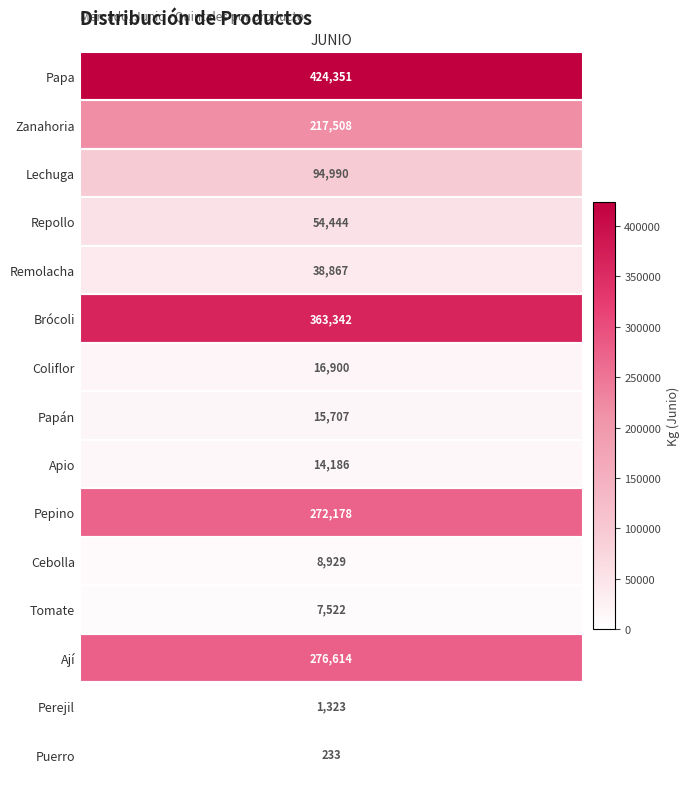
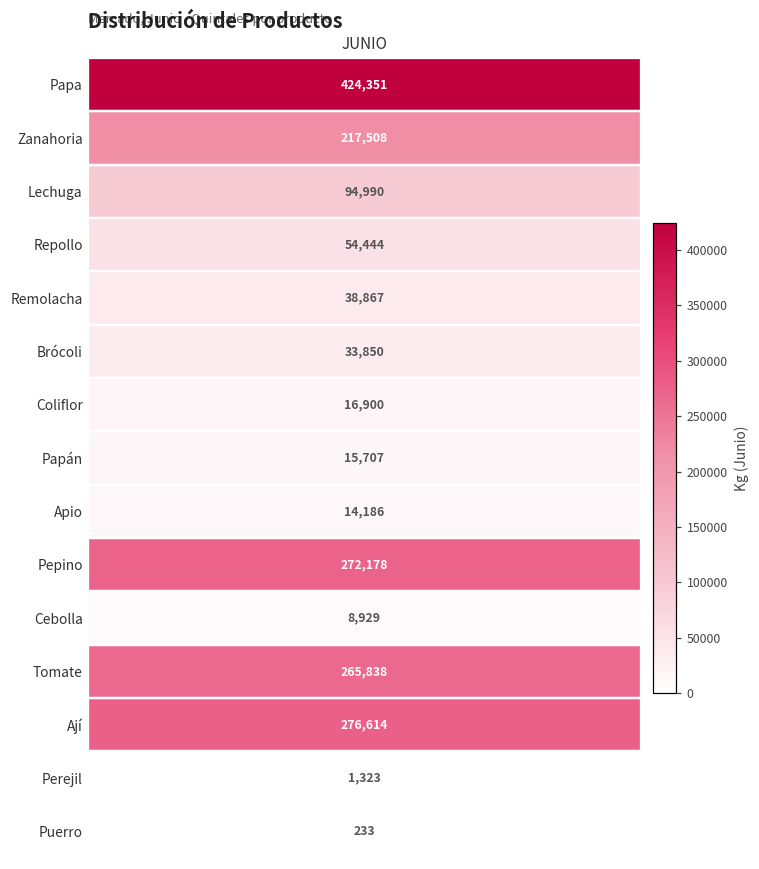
  {
    "Papa": {
      "JUNIO": "424,351"
    },
    "Zanahoria": {
      "JUNIO": "217,508"
    },
    "Lechuga": {
      "JUNIO": "94,990"
    },
    "Repollo": {
      "JUNIO": "54,444"
    },
    "Remolacha": {
      "JUNIO": "38,867"
    },
    "Brócoli": {
-     "JUNIO": "363,342"
+     "JUNIO": "33,850"
    },
    "Coliflor": {
      "JUNIO": "16,900"
    },
    "Papán": {
      "JUNIO": "15,707"
    },
    "Apio": {
      "JUNIO": "14,186"
    },
    "Pepino": {
      "JUNIO": "272,178"
    },
    "Cebolla": {
      "JUNIO": "8,929"
    },
    "Tomate": {
-     "JUNIO": "7,522"
+     "JUNIO": "265,838"
    },
    "Ají": {
      "JUNIO": "276,614"
    },
    "Perejil": {
      "JUNIO": "1,323"
    },
    "Puerro": {
      "JUNIO": "233"
    }
  }
